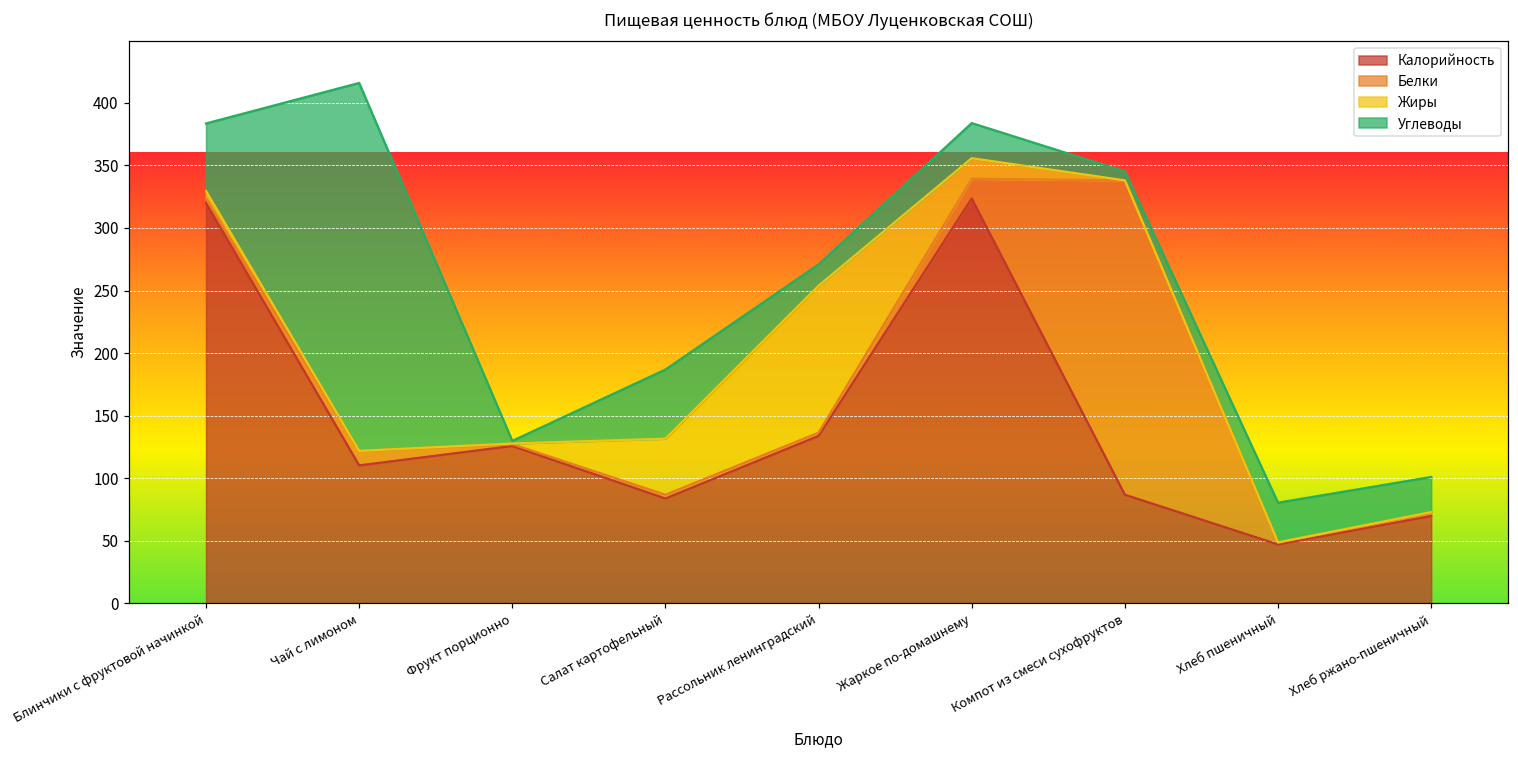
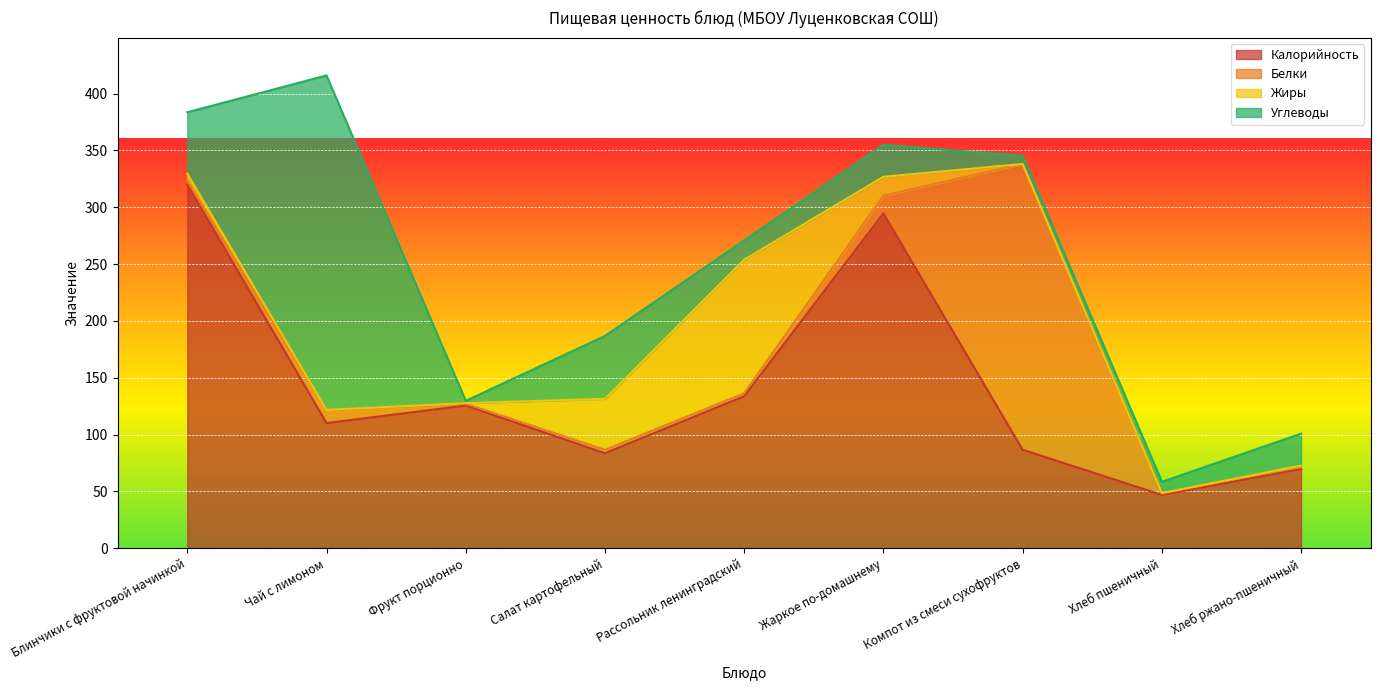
  {
    "Калорийность": {
      "Блинчики с фруктовой начинкой": 320,
      "Чай с лимоном": 110,
      "Салат картофельный": 84,
      "Рассольник ленинградский": 134,
-     "Жаркое по-домашнему": 324,
+     "Жаркое по-домашнему": 295,
      "Компот из смеси сухофруктов": 87,
      "Хлеб ржано-пшеничный": 70
    },
    "Белки": {
      "Блинчики с фруктовой начинкой": 4,
      "Салат картофельный": 3,
      "Рассольник ленинградский": 3,
      "Жаркое по-домашнему": 16
    },
    "Жиры": {
      "Блинчики с фруктовой начинкой": 6,
      "Салат картофельный": 45,
      "Рассольник ленинградский": 118,
      "Жаркое по-домашнему": 17
    },
    "Углеводы": {
      "Блинчики с фруктовой начинкой": 54,
      "Чай с лимоном": 294,
      "Салат картофельный": 55,
      "Рассольник ленинградский": 17,
      "Жаркое по-домашнему": 28,
      "Компот из смеси сухофруктов": 7,
-     "Хлеб пшеничный": 32,
+     "Хлеб пшеничный": 10,
      "Хлеб ржано-пшеничный": 28
    }
  }
